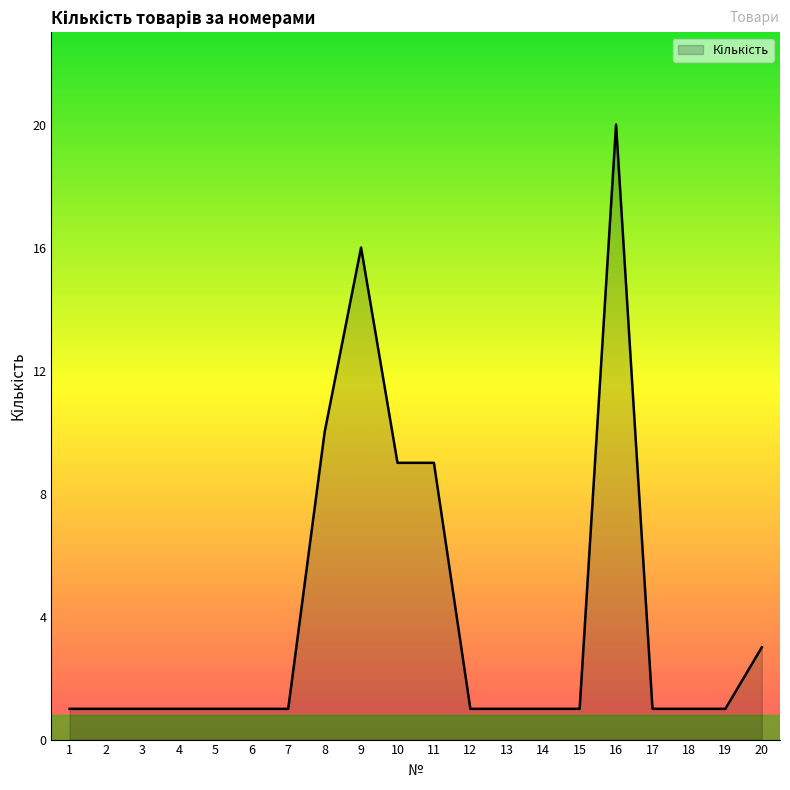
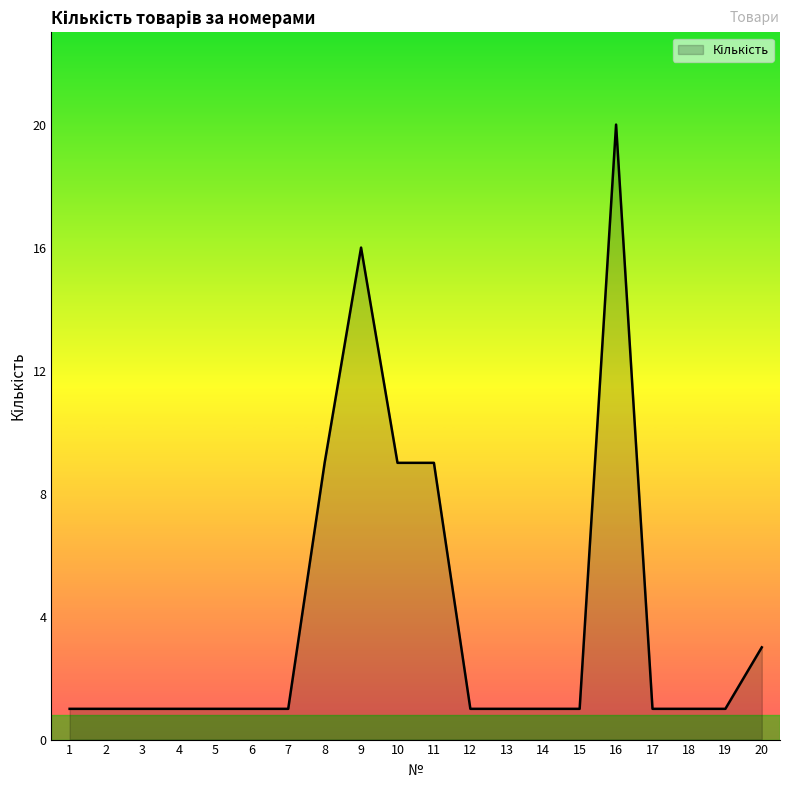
  {
    "1": 1,
    "2": 1,
    "3": 1,
    "4": 1,
    "5": 1,
    "6": 1,
    "7": 1,
-   "8": 10,
+   "8": 9,
    "9": 16,
    "10": 9,
    "11": 9,
    "12": 1,
    "13": 1,
    "14": 1,
    "15": 1,
    "16": 20,
    "17": 1,
    "18": 1,
    "19": 1,
    "20": 3
  }
